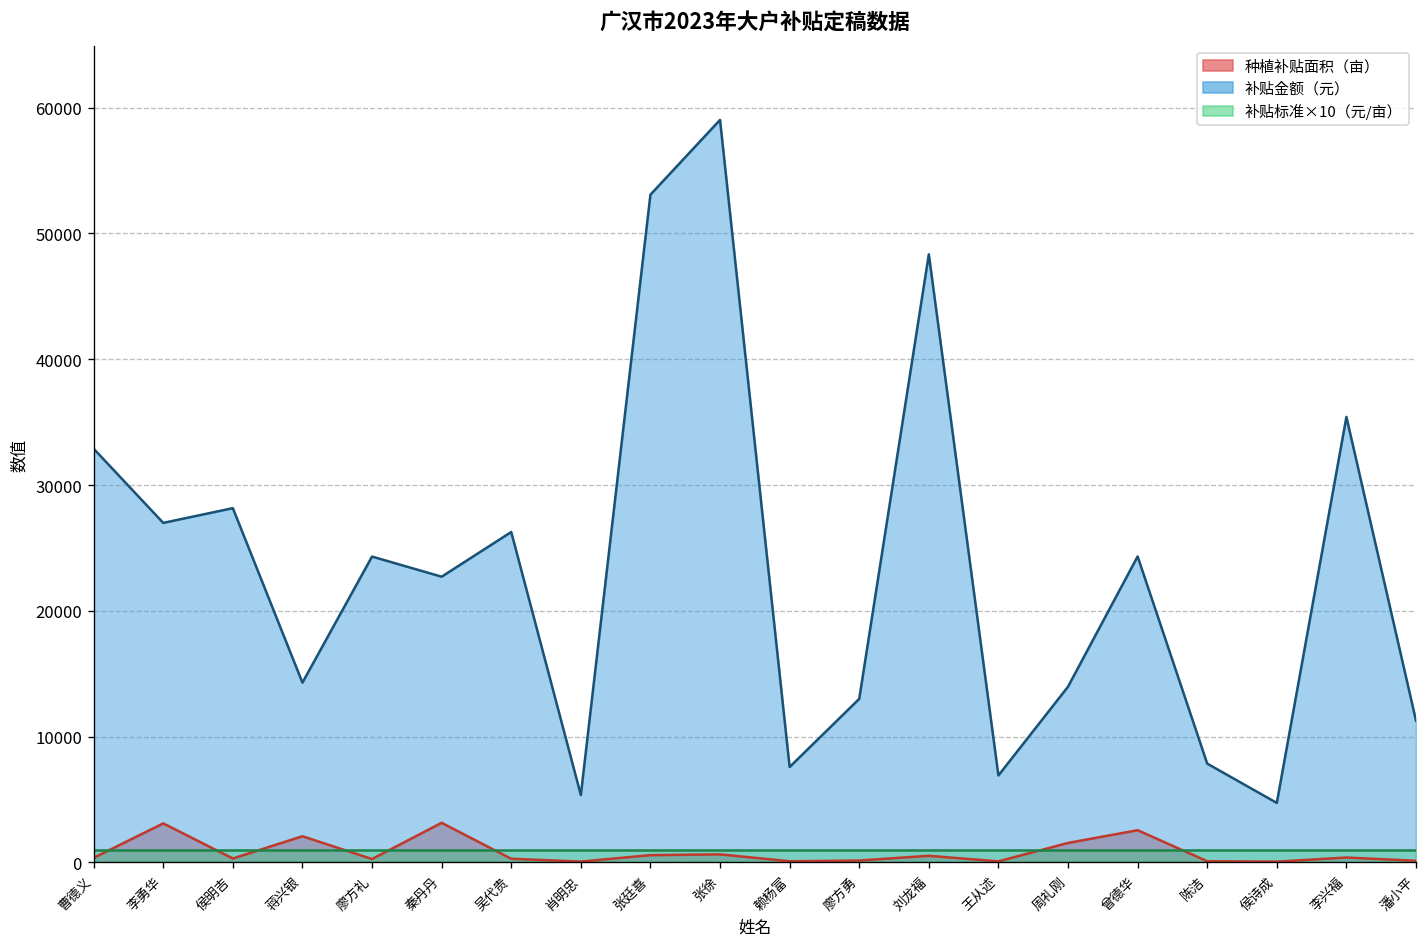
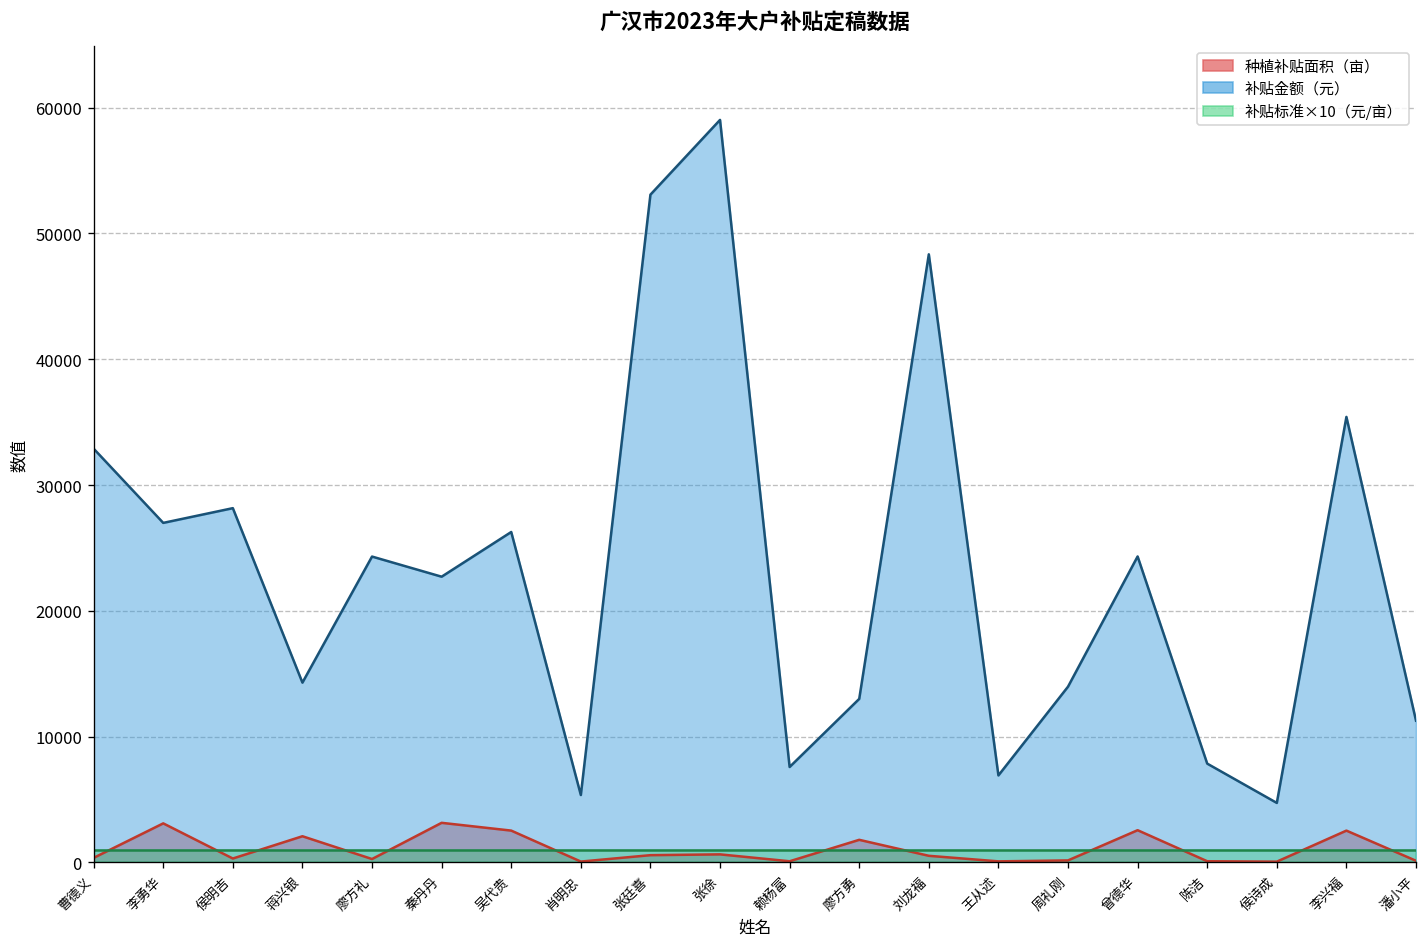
  {
    "种植补贴面积（亩）": {
      "曹德义": 400,
      "李勇华": 3100,
      "侯明吉": 300,
      "蒋兴银": 2100,
      "廖方礼": 300,
      "秦丹丹": 3100,
-     "吴代贵": 300,
+     "吴代贵": 2500,
      "肖明忠": 100,
      "张廷喜": 600,
      "张徐": 600,
      "赖杨富": 100,
-     "廖方勇": 100,
+     "廖方勇": 1800,
      "刘龙福": 500,
      "王从述": 100,
-     "周礼刚": 1500,
+     "周礼刚": 100,
      "曾德华": 2600,
      "陈洁": 100,
      "侯诗成": 100,
-     "李兴福": 400,
+     "李兴福": 2500,
      "潘小平": 100
    },
    "补贴金额（元）": {
      "曹德义": 32900,
      "李勇华": 27000,
      "侯明吉": 28200,
      "蒋兴银": 14300,
      "廖方礼": 24300,
      "秦丹丹": 22700,
      "吴代贵": 26300,
      "肖明忠": 5300,
      "张廷喜": 53100,
      "张徐": 59000,
      "赖杨富": 7600,
      "廖方勇": 13000,
      "刘龙福": 48300,
      "王从述": 6900,
      "周礼刚": 14000,
      "曾德华": 24300,
      "陈洁": 7800,
      "侯诗成": 4700,
      "李兴福": 35400,
      "潘小平": 11300
    },
    "补贴标准×10（元/亩）": {
      "曹德义": 900,
      "李勇华": 900,
      "侯明吉": 900,
      "蒋兴银": 900,
      "廖方礼": 900,
      "秦丹丹": 900,
      "吴代贵": 900,
      "肖明忠": 900,
      "张廷喜": 900,
      "张徐": 900,
      "赖杨富": 900,
      "廖方勇": 900,
      "刘龙福": 900,
      "王从述": 900,
      "周礼刚": 900,
      "曾德华": 900,
      "陈洁": 900,
      "侯诗成": 900,
      "李兴福": 900,
      "潘小平": 900
    }
  }
